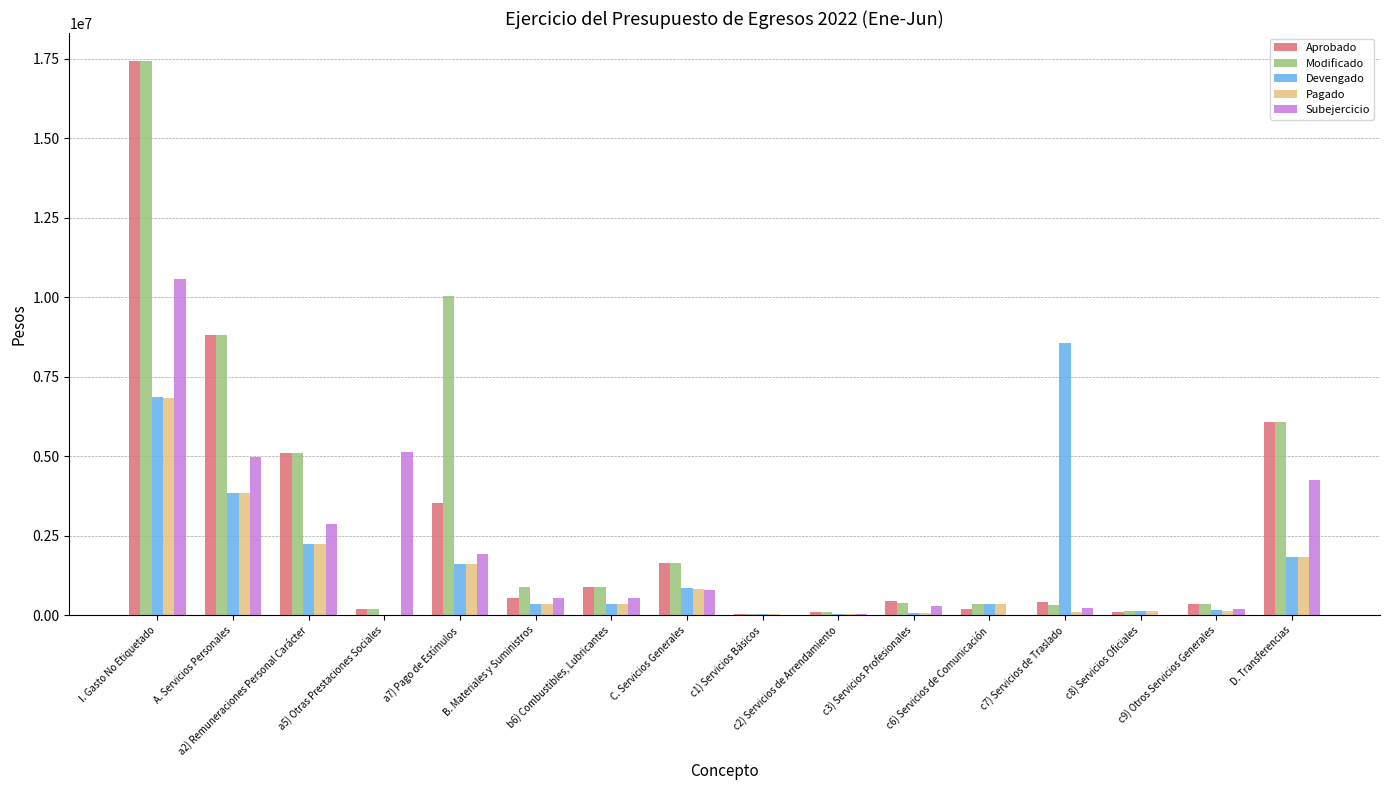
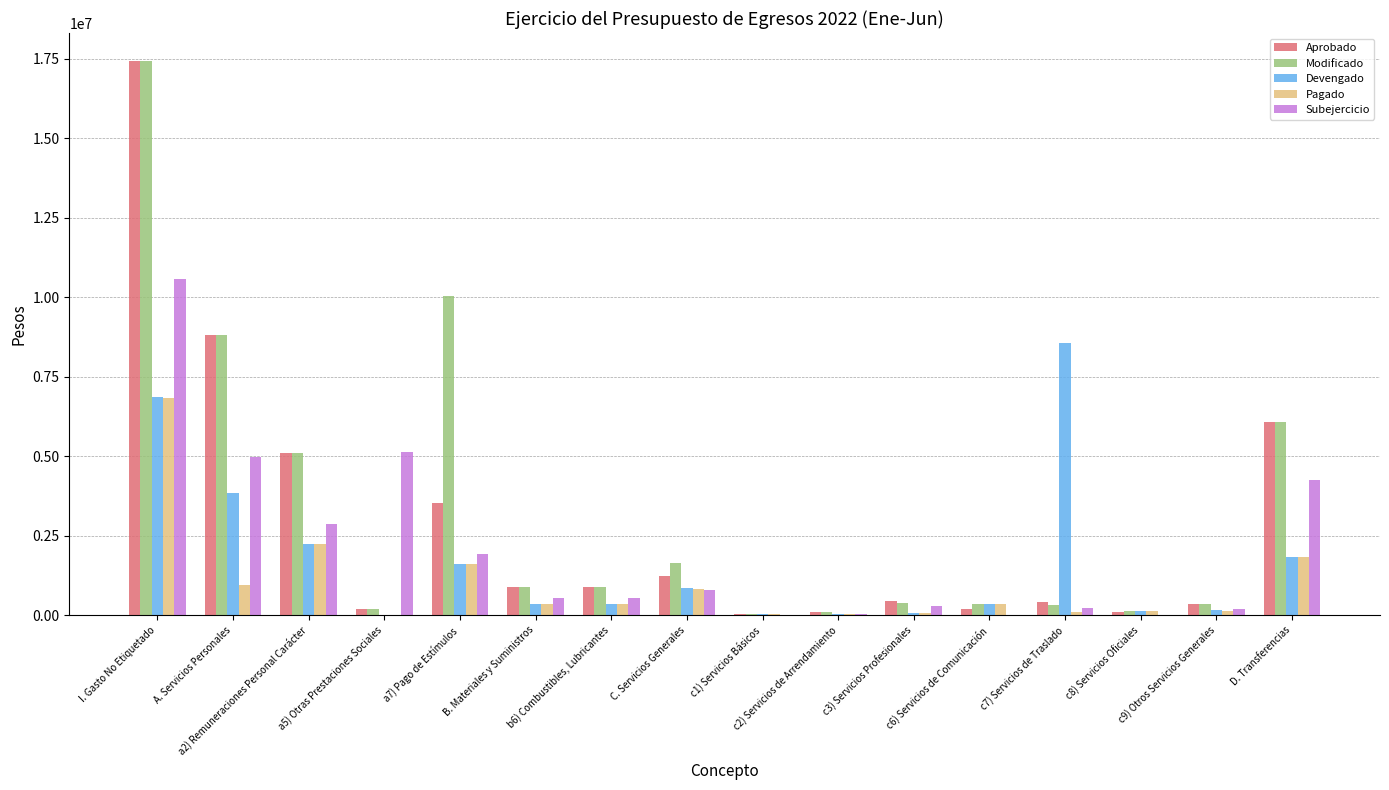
  {
    "Aprobado": {
      "I. Gasto No Etiquetado": 17400000,
      "A. Servicios Personales": 8800000,
      "a2) Remuneraciones Personal Carácter": 5100000,
      "a5) Otras Prestaciones Sociales": 200000,
      "a7) Pago de Estímulos": 3500000,
-     "B. Materiales y Suministros": 500000,
+     "B. Materiales y Suministros": 900000,
      "b6) Combustibles, Lubricantes": 900000,
-     "C. Servicios Generales": 1600000,
+     "C. Servicios Generales": 1200000,
      "c2) Servicios de Arrendamiento": 100000,
      "c3) Servicios Profesionales": 400000,
      "c6) Servicios de Comunicación": 200000,
      "c7) Servicios de Traslado": 400000,
      "c8) Servicios Oficiales": 100000,
      "c9) Otros Servicios Generales": 400000,
      "D. Transferencias": 6100000
    },
    "Modificado": {
      "I. Gasto No Etiquetado": 17400000,
      "A. Servicios Personales": 8800000,
      "a2) Remuneraciones Personal Carácter": 5100000,
      "a5) Otras Prestaciones Sociales": 200000,
      "a7) Pago de Estímulos": 10000000,
      "B. Materiales y Suministros": 900000,
      "b6) Combustibles, Lubricantes": 900000,
      "C. Servicios Generales": 1600000,
      "c2) Servicios de Arrendamiento": 100000,
      "c3) Servicios Profesionales": 400000,
      "c6) Servicios de Comunicación": 300000,
      "c7) Servicios de Traslado": 300000,
      "c8) Servicios Oficiales": 100000,
      "c9) Otros Servicios Generales": 400000,
      "D. Transferencias": 6100000
    },
    "Devengado": {
      "I. Gasto No Etiquetado": 6900000,
      "A. Servicios Personales": 3800000,
      "a2) Remuneraciones Personal Carácter": 2200000,
      "a5) Otras Prestaciones Sociales": 0,
      "a7) Pago de Estímulos": 1600000,
      "B. Materiales y Suministros": 300000,
      "b6) Combustibles, Lubricantes": 300000,
      "C. Servicios Generales": 800000,
      "c6) Servicios de Comunicación": 300000,
      "c7) Servicios de Traslado": 8600000,
      "c8) Servicios Oficiales": 100000,
      "c9) Otros Servicios Generales": 200000,
      "D. Transferencias": 1800000
    },
    "Pagado": {
      "I. Gasto No Etiquetado": 6800000,
-     "A. Servicios Personales": 3800000,
+     "A. Servicios Personales": 900000,
      "a2) Remuneraciones Personal Carácter": 2200000,
      "a5) Otras Prestaciones Sociales": 0,
      "a7) Pago de Estímulos": 1600000,
      "B. Materiales y Suministros": 300000,
      "b6) Combustibles, Lubricantes": 300000,
      "C. Servicios Generales": 800000,
      "c6) Servicios de Comunicación": 300000,
      "c7) Servicios de Traslado": 100000,
      "c8) Servicios Oficiales": 100000,
      "c9) Otros Servicios Generales": 100000,
      "D. Transferencias": 1800000
    },
    "Subejercicio": {
      "I. Gasto No Etiquetado": 10600000,
      "A. Servicios Personales": 5000000,
      "a2) Remuneraciones Personal Carácter": 2900000,
      "a5) Otras Prestaciones Sociales": 5100000,
      "a7) Pago de Estímulos": 1900000,
      "B. Materiales y Suministros": 600000,
      "b6) Combustibles, Lubricantes": 600000,
      "C. Servicios Generales": 800000,
      "c3) Servicios Profesionales": 300000,
      "c7) Servicios de Traslado": 200000,
      "c9) Otros Servicios Generales": 200000,
      "D. Transferencias": 4200000
    }
  }
